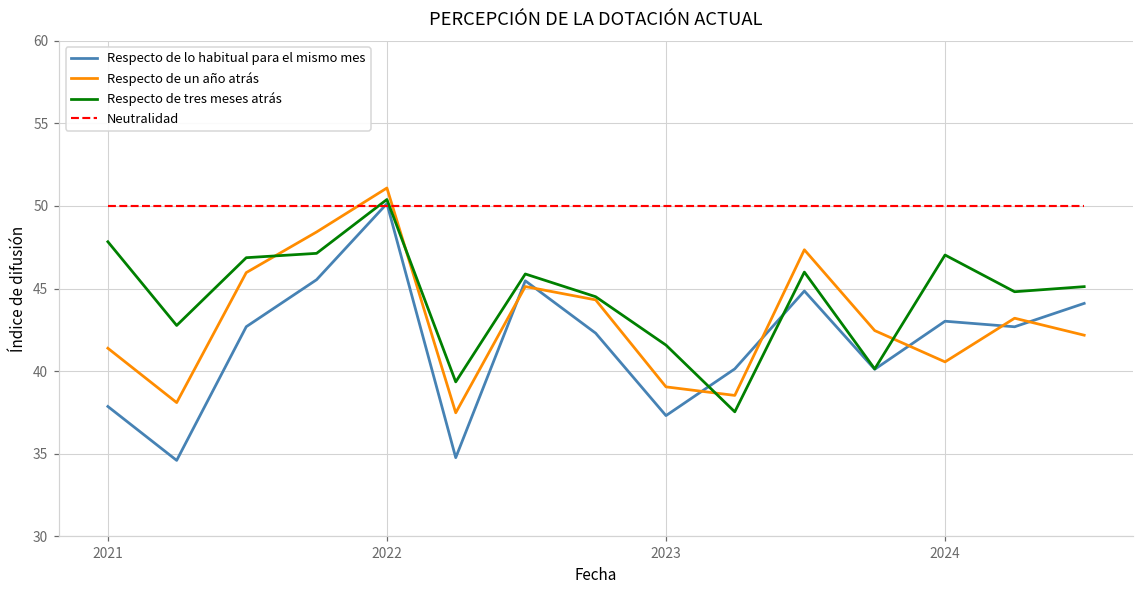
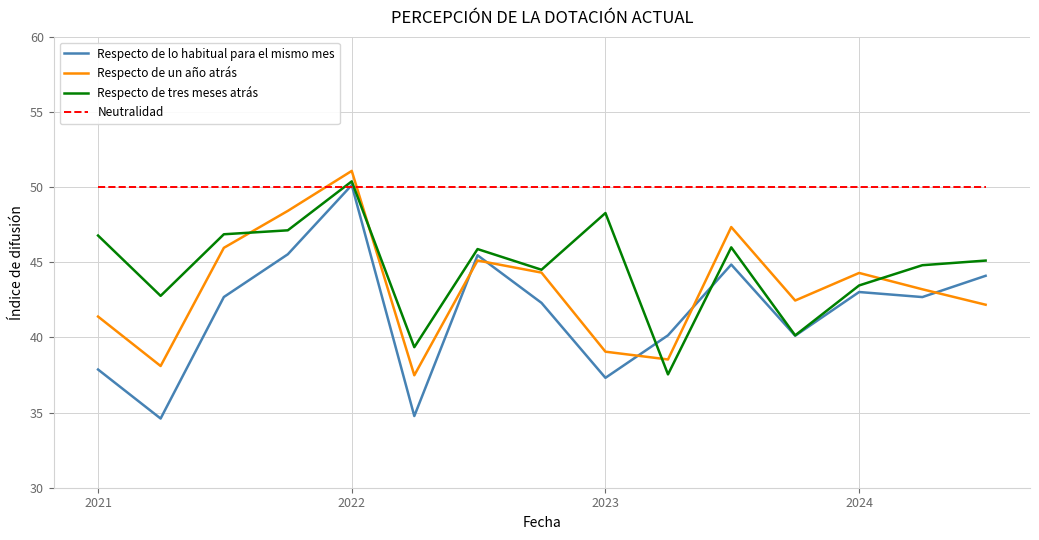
  {
    "Respecto de lo habitual para el mismo mes": {
      "2021": 37.9,
      "2023": 37.3,
      "2024": 43.0
    },
    "Respecto de un año atrás": {
      "2021": 41.4,
      "2022": 51.1,
      "2023": 39.1,
-     "2024": 40.6
+     "2024": 44.3
    },
    "Respecto de tres meses atrás": {
-     "2021": 47.8,
+     "2021": 46.8,
      "2022": 50.4,
-     "2023": 41.6,
-     "2024": 47.0
+     "2023": 48.3,
+     "2024": 43.5
    },
    "Neutralidad": {
      "2021": 50.0,
      "2023": 50.0,
      "2024": 50.0
    }
  }
